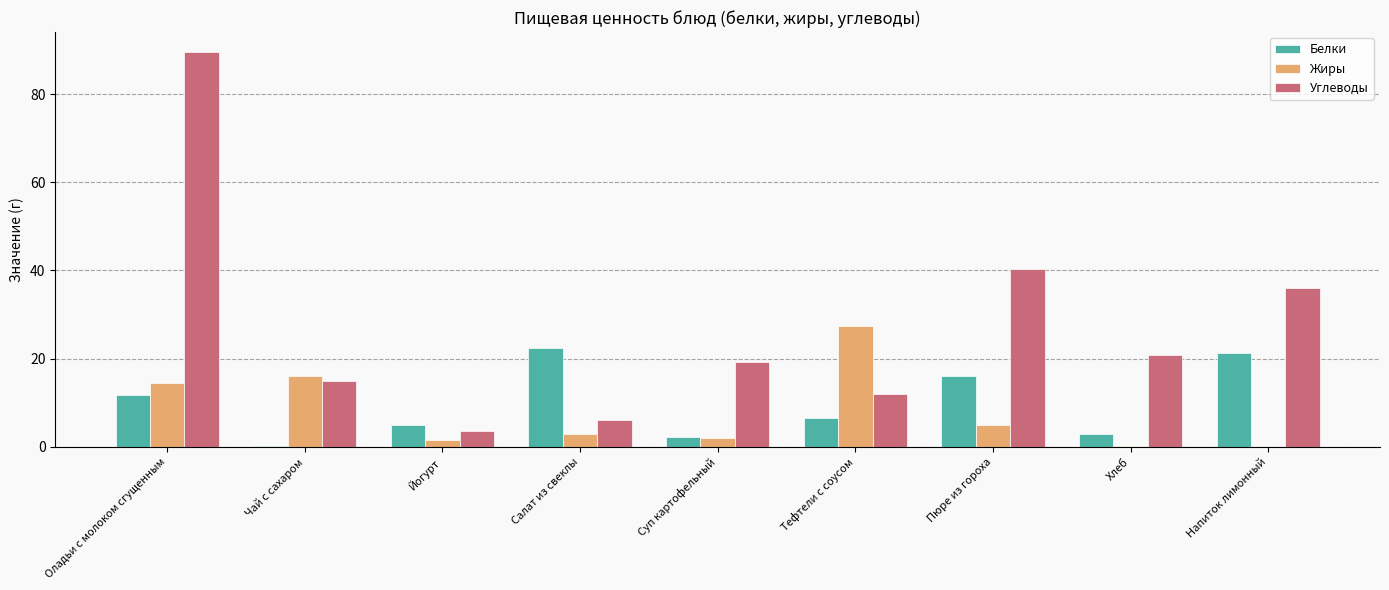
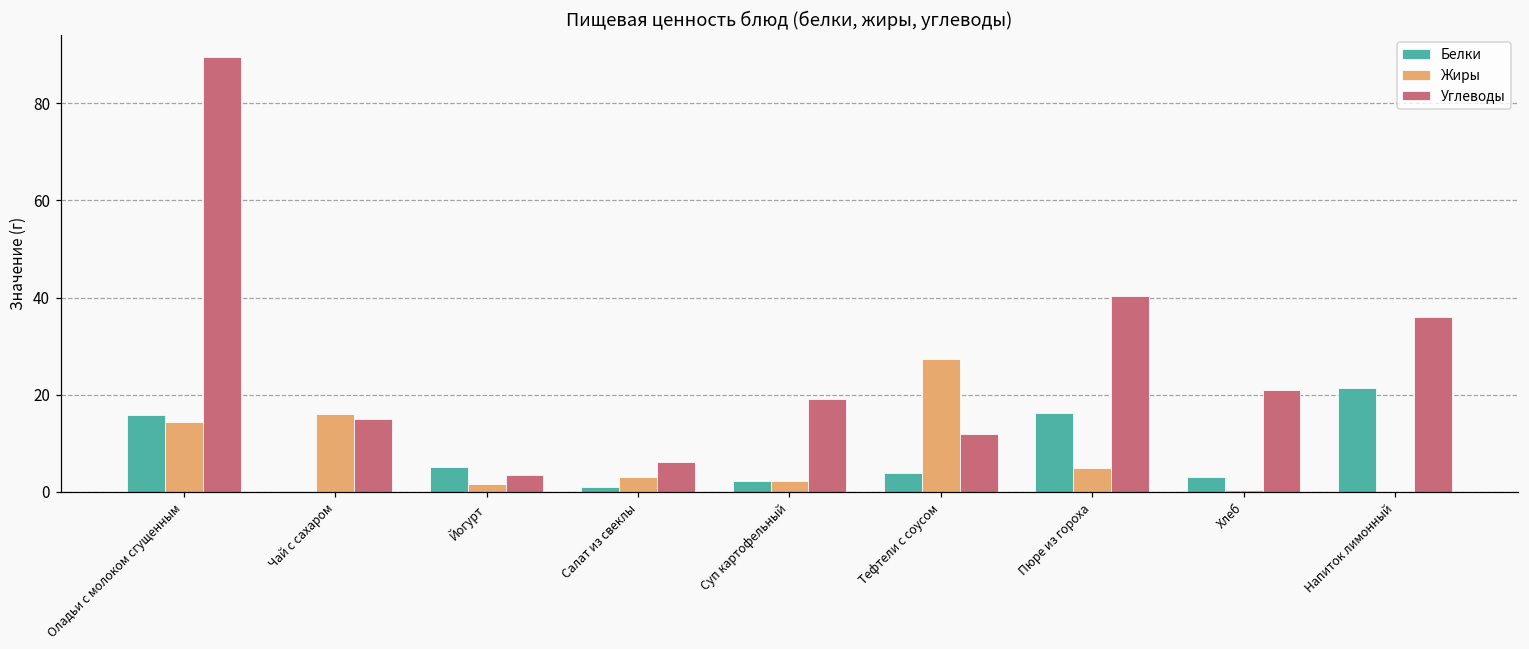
  {
    "Белки": {
-     "Оладьи с молоком сгущенным": 12,
+     "Оладьи с молоком сгущенным": 16,
      "Йогурт": 5,
-     "Салат из свеклы": 22,
+     "Салат из свеклы": 1,
      "Суп картофельный": 2,
-     "Тефтели с соусом": 7,
+     "Тефтели с соусом": 4,
      "Пюре из гороха": 16,
      "Хлеб": 3,
      "Напиток лимонный": 21
    },
    "Жиры": {
      "Оладьи с молоком сгущенным": 14,
      "Чай с сахаром": 16,
      "Йогурт": 2,
      "Салат из свеклы": 3,
      "Суп картофельный": 2,
      "Тефтели с соусом": 27,
      "Пюре из гороха": 5,
      "Напиток лимонный": 0
    },
    "Углеводы": {
      "Оладьи с молоком сгущенным": 90,
      "Чай с сахаром": 15,
      "Йогурт": 4,
      "Салат из свеклы": 6,
      "Суп картофельный": 19,
      "Тефтели с соусом": 12,
      "Пюре из гороха": 40,
      "Хлеб": 21,
      "Напиток лимонный": 36
    }
  }
